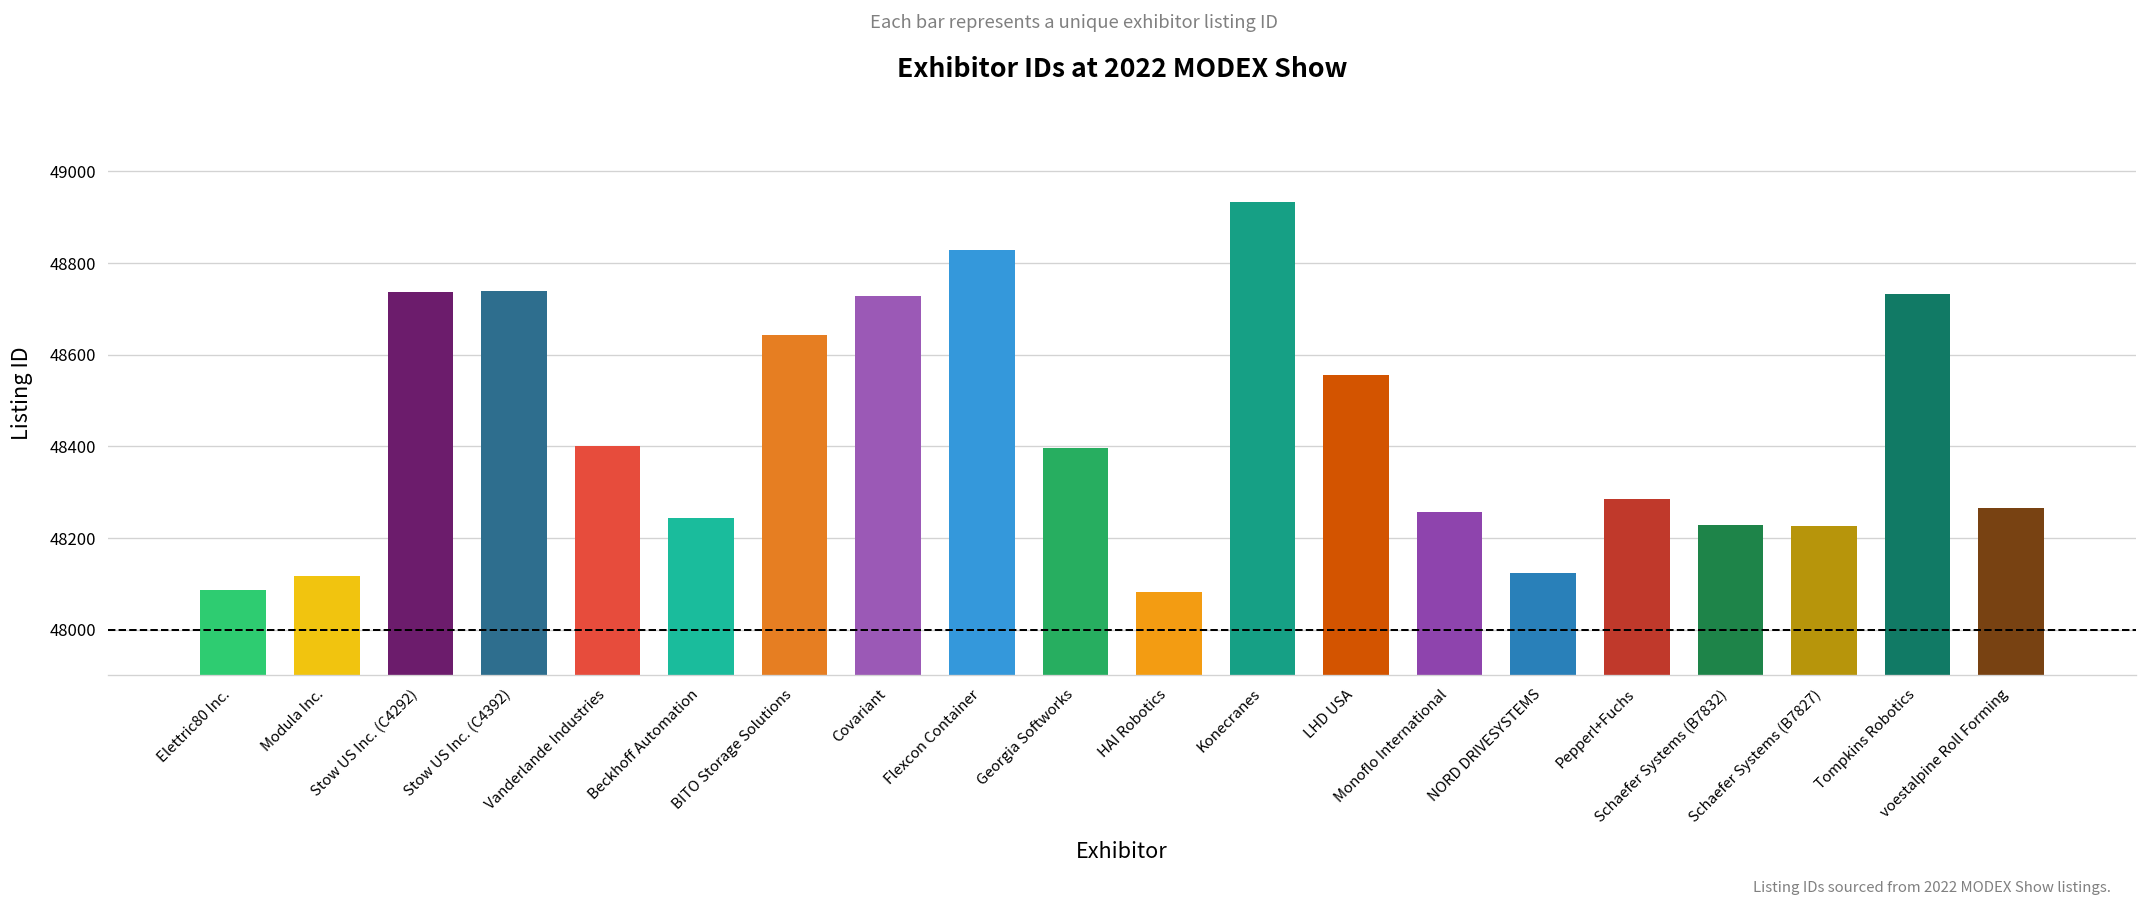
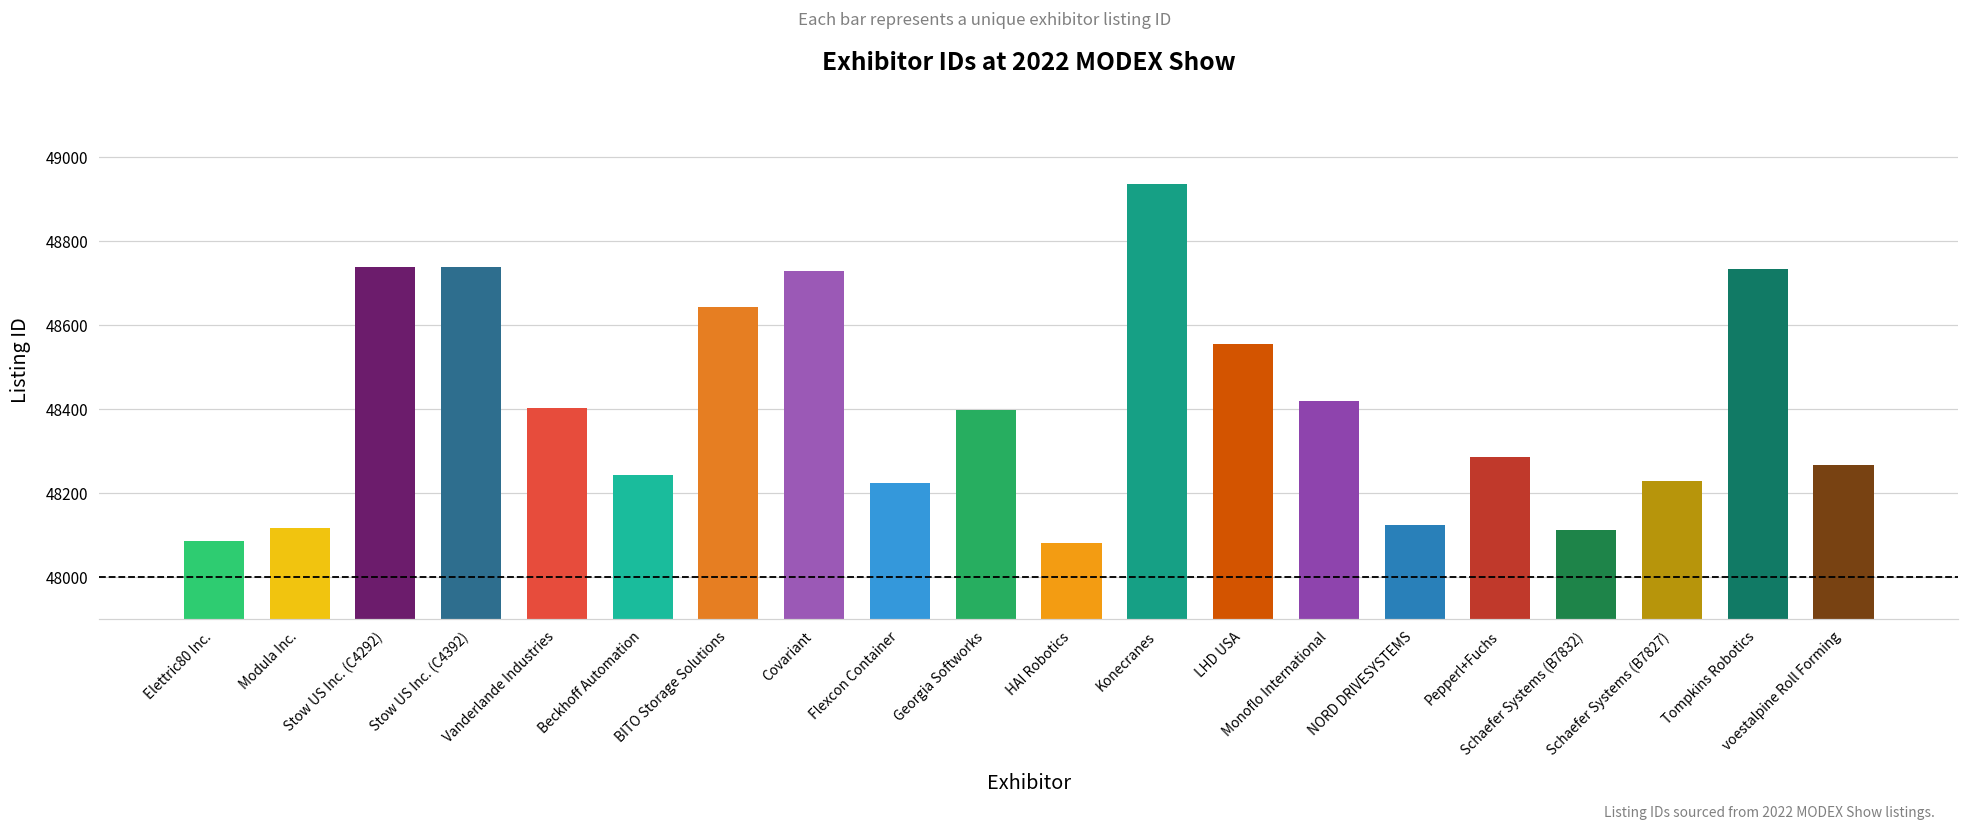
  {
    "Elettric80 Inc.": 48090,
    "Modula Inc.": 48120,
    "Stow US Inc. (C4292)": 48740,
    "Stow US Inc. (C4392)": 48740,
    "Vanderlande Industries": 48400,
    "Beckhoff Automation": 48240,
    "BITO Storage Solutions": 48640,
    "Covariant": 48730,
-   "Flexcon Container": 48830,
+   "Flexcon Container": 48220,
    "Georgia Softworks": 48400,
    "HAI Robotics": 48080,
    "Konecranes": 48930,
    "LHD USA": 48560,
-   "Monoflo International": 48260,
+   "Monoflo International": 48420,
    "NORD DRIVESYSTEMS": 48120,
    "Pepperl+Fuchs": 48290,
-   "Schaefer Systems (B7832)": 48230,
+   "Schaefer Systems (B7832)": 48110,
    "Schaefer Systems (B7827)": 48230,
    "Tompkins Robotics": 48730,
    "voestalpine Roll Forming": 48270
  }
